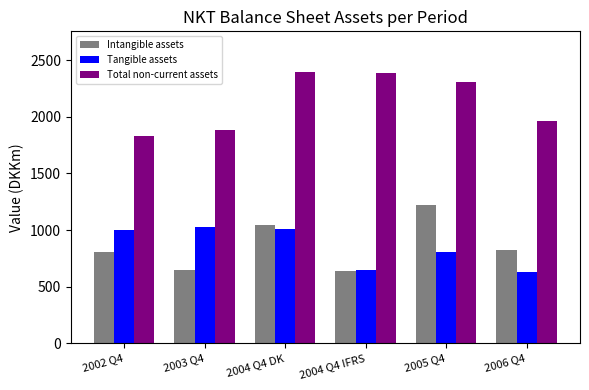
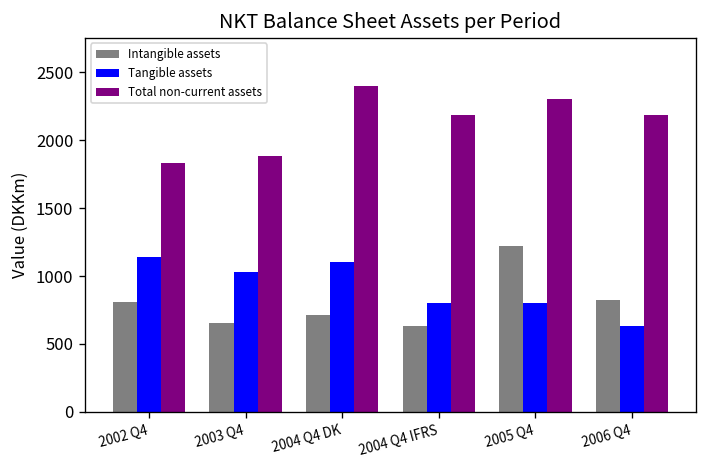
  {
    "Intangible assets": {
      "2002 Q4": 810,
      "2003 Q4": 650,
-     "2004 Q4 DK": 1040,
+     "2004 Q4 DK": 720,
      "2004 Q4 IFRS": 640,
      "2005 Q4": 1220,
      "2006 Q4": 820
    },
    "Tangible assets": {
-     "2002 Q4": 1000,
+     "2002 Q4": 1140,
      "2003 Q4": 1030,
-     "2004 Q4 DK": 1010,
-     "2004 Q4 IFRS": 640,
+     "2004 Q4 DK": 1100,
+     "2004 Q4 IFRS": 800,
      "2005 Q4": 810,
      "2006 Q4": 630
    },
    "Total non-current assets": {
      "2002 Q4": 1830,
      "2003 Q4": 1880,
      "2004 Q4 DK": 2400,
-     "2004 Q4 IFRS": 2390,
+     "2004 Q4 IFRS": 2180,
      "2005 Q4": 2310,
-     "2006 Q4": 1970
+     "2006 Q4": 2190
    }
  }
